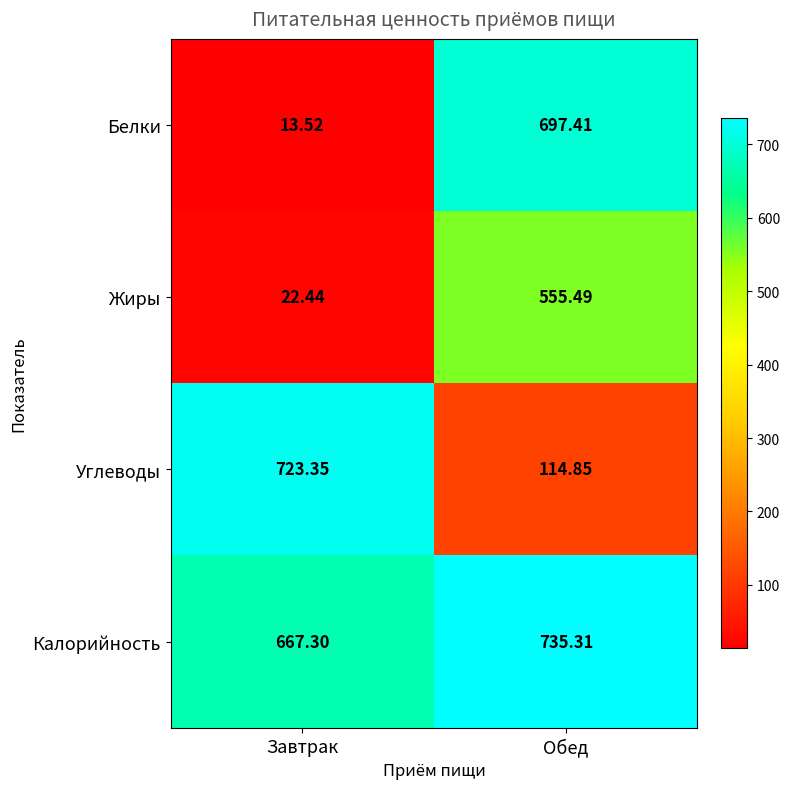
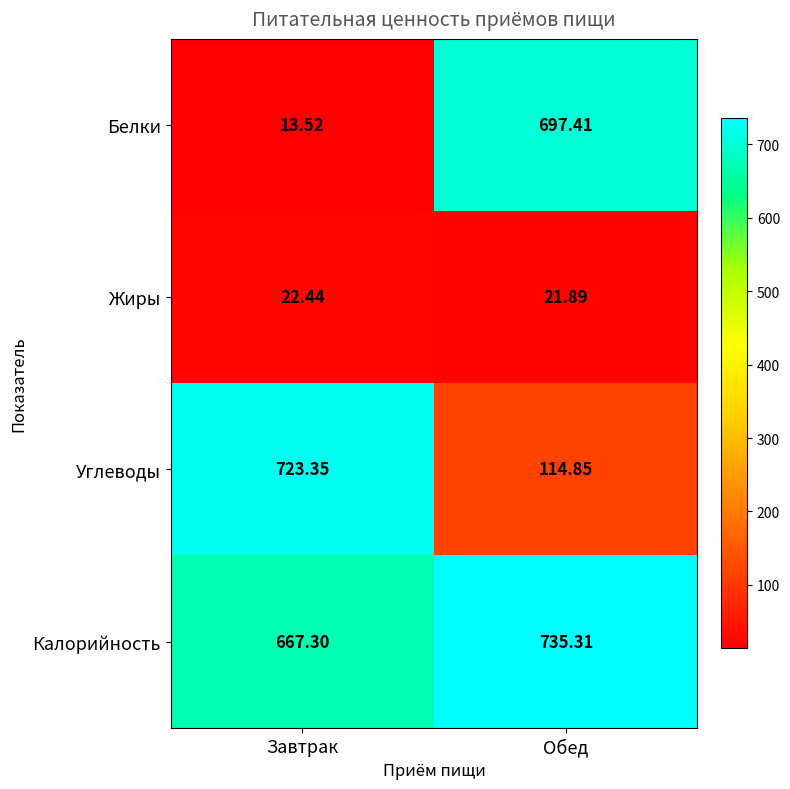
  {
    "Белки": {
      "Завтрак": 13.52,
      "Обед": 697.41
    },
    "Жиры": {
      "Завтрак": 22.44,
-     "Обед": 555.49
+     "Обед": 21.89
    },
    "Углеводы": {
      "Завтрак": 723.35,
      "Обед": 114.85
    },
    "Калорийность": {
      "Завтрак": 667.30,
      "Обед": 735.31
    }
  }
